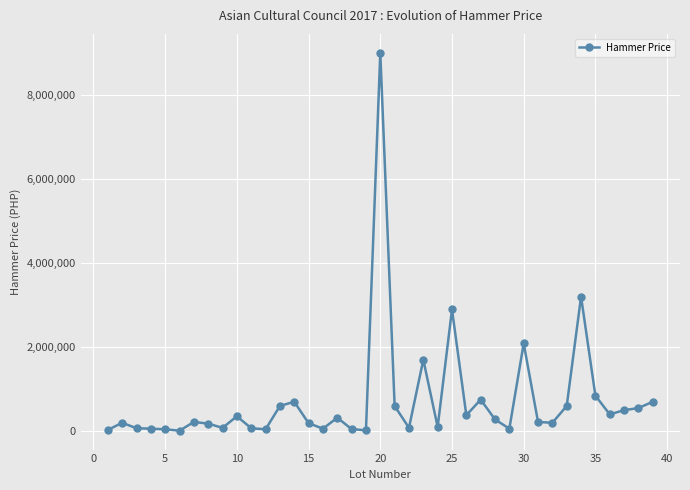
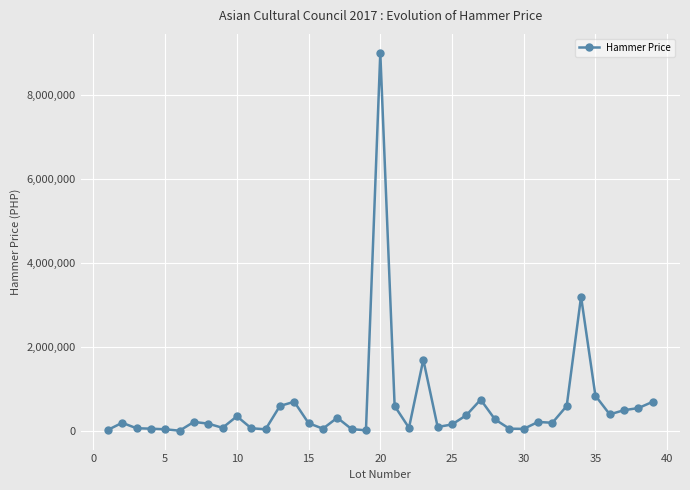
  {
    "5": "0",
    "10": "400,000",
    "15": "200,000",
    "20": "9,000,000",
-   "25": "2,900,000",
-   "30": "2,100,000",
+   "25": "200,000",
+   "30": "100,000",
    "35": "800,000"
  }
